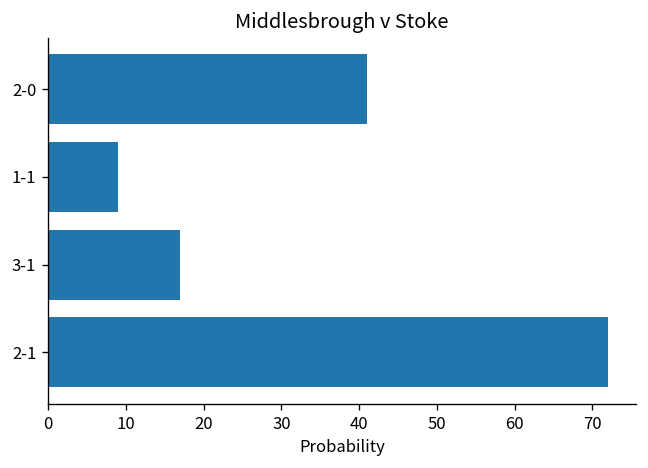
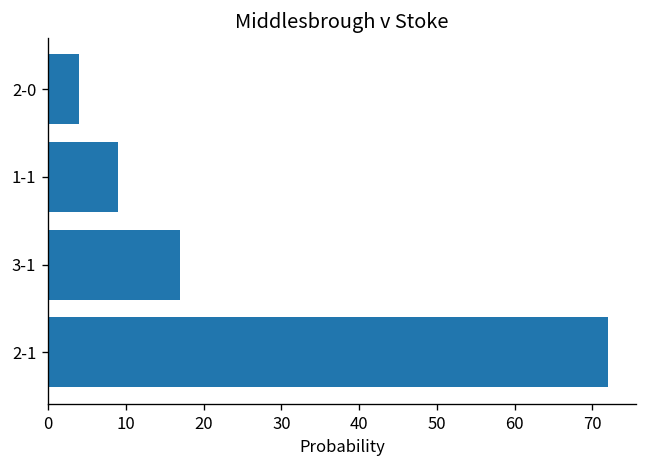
  {
-   "2-0": 41,
+   "2-0": 4,
    "1-1": 9,
    "3-1": 17,
    "2-1": 72
  }
